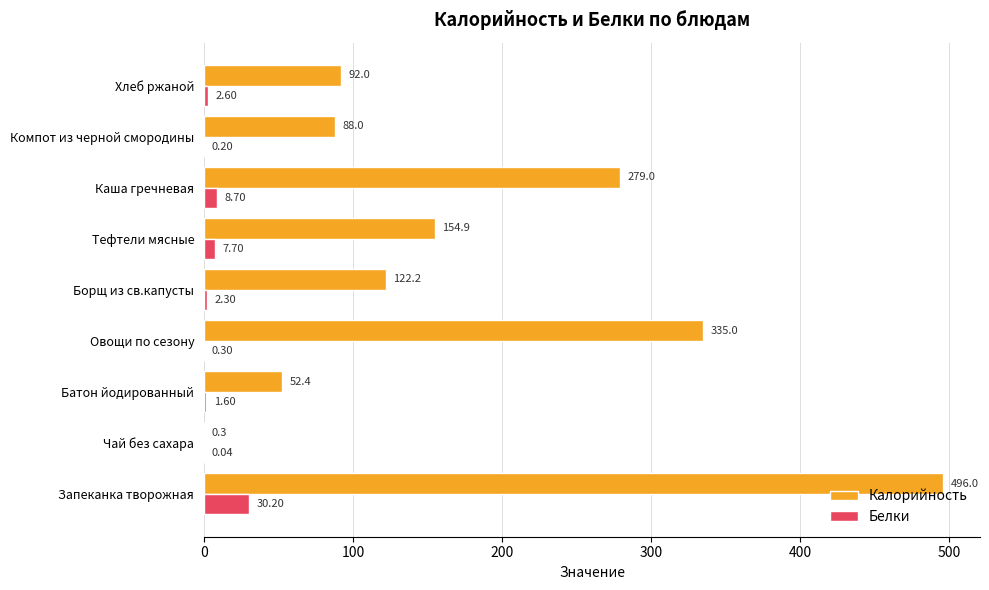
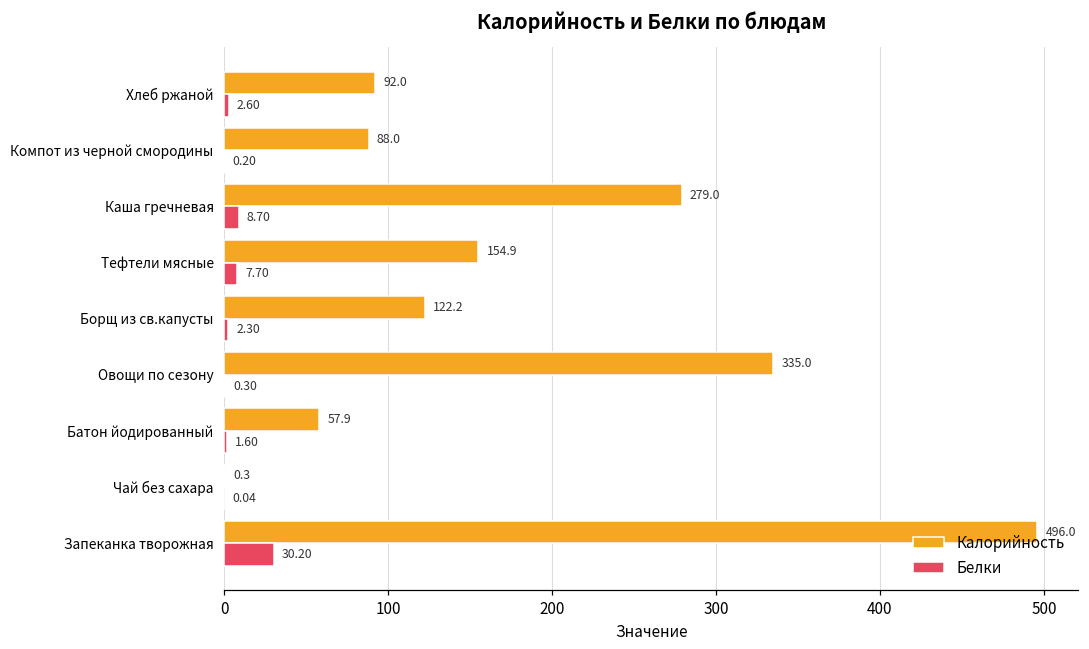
  {
    "Калорийность": {
      "Хлеб ржаной": 92.0,
      "Компот из черной смородины": 88.0,
      "Каша гречневая": 279.0,
      "Тефтели мясные": 154.9,
      "Борщ из св.капусты": 122.2,
      "Овощи по сезону": 335.0,
-     "Батон йодированный": 52.4,
+     "Батон йодированный": 57.9,
      "Чай без сахара": 0.3,
      "Запеканка творожная": 496.0
    },
    "Белки": {
      "Хлеб ржаной": 2.60,
      "Компот из черной смородины": 0.20,
      "Каша гречневая": 8.70,
      "Тефтели мясные": 7.70,
      "Борщ из св.капусты": 2.30,
      "Овощи по сезону": 0.30,
      "Батон йодированный": 1.60,
      "Чай без сахара": 0.04,
      "Запеканка творожная": 30.20
    }
  }
